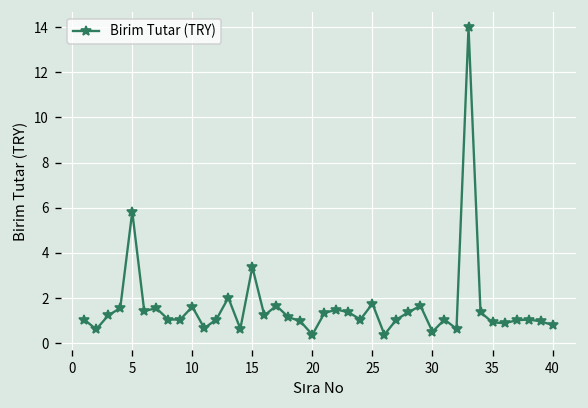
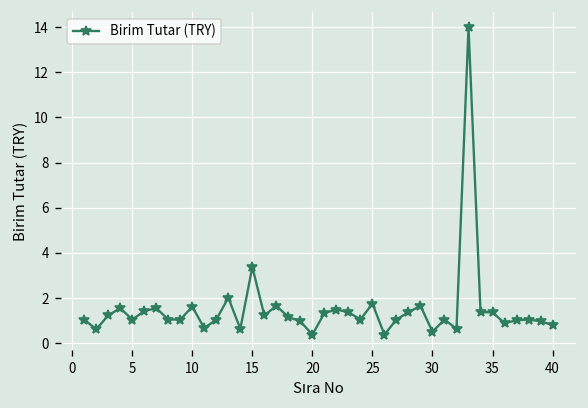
  {
-   "5": 5.8,
+   "5": 1.1,
    "10": 1.6,
    "15": 3.4,
    "20": 0.4,
    "25": 1.8,
    "30": 0.5,
-   "35": 0.9,
+   "35": 1.4,
    "40": 0.8
  }
